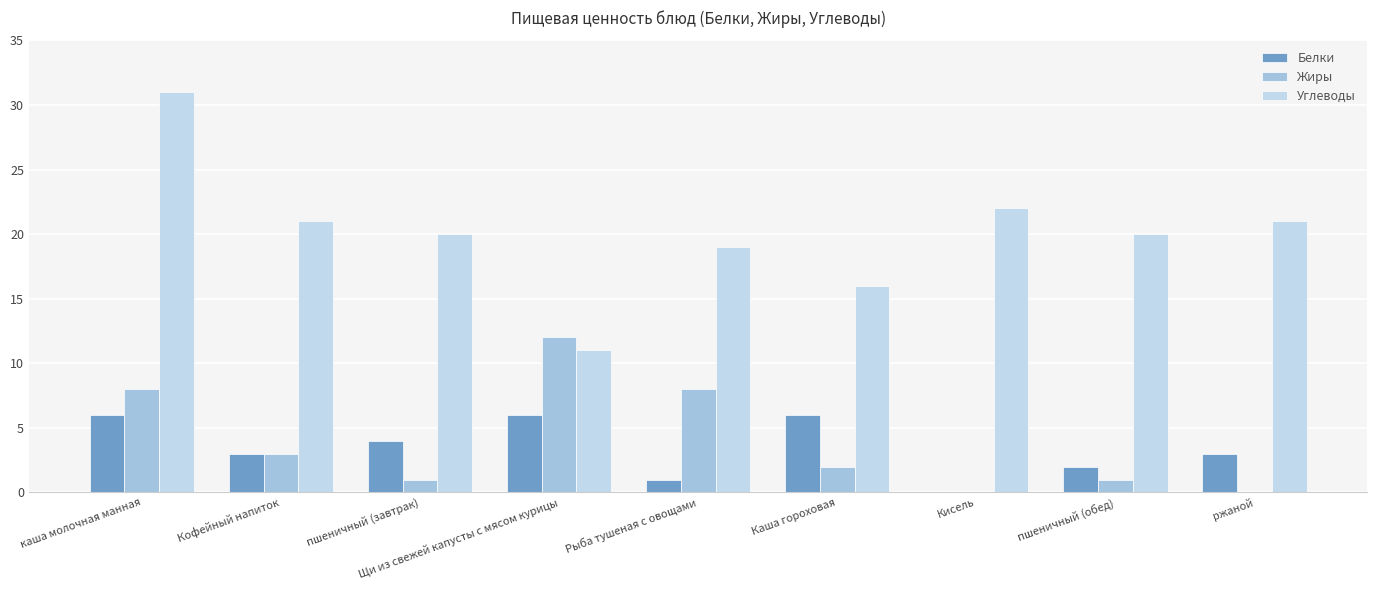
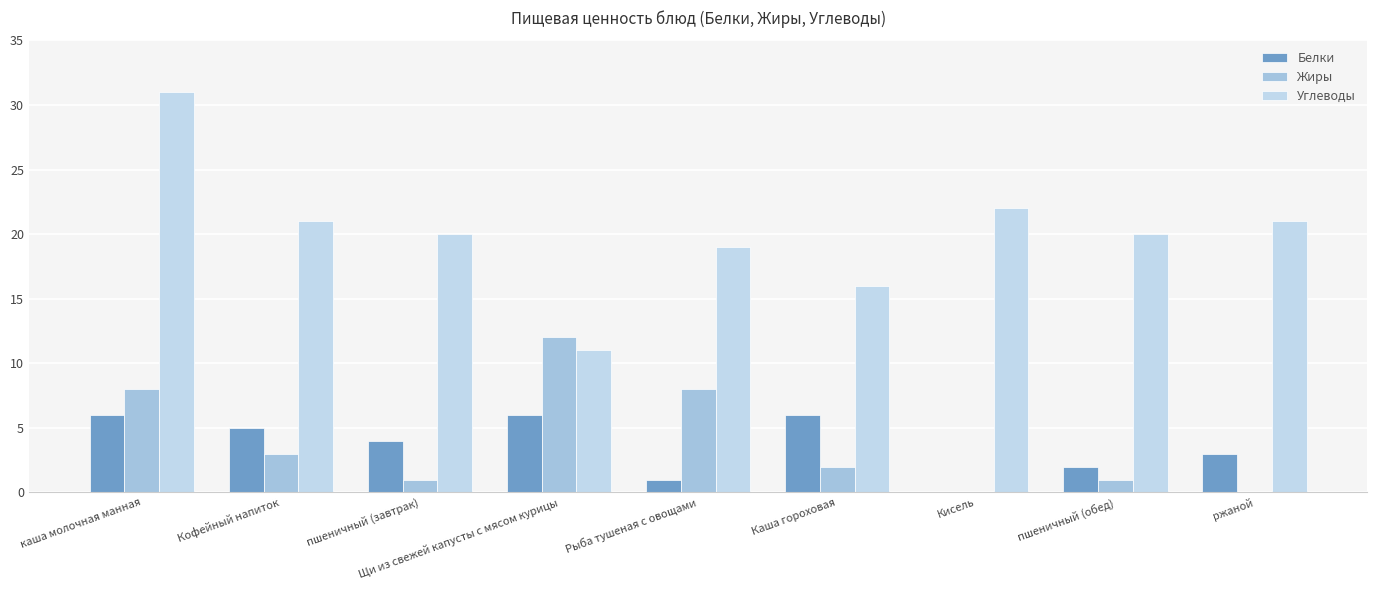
  {
    "Белки": {
      "каша молочная манная": 6,
-     "Кофейный напиток": 3,
+     "Кофейный напиток": 5,
      "пшеничный (завтрак)": 4,
      "Щи из свежей капусты с мясом курицы": 6,
      "Рыба тушеная с овощами": 1,
      "Каша гороховая": 6,
      "Кисель": 0,
      "пшеничный (обед)": 2,
      "ржаной": 3
    }
  }
